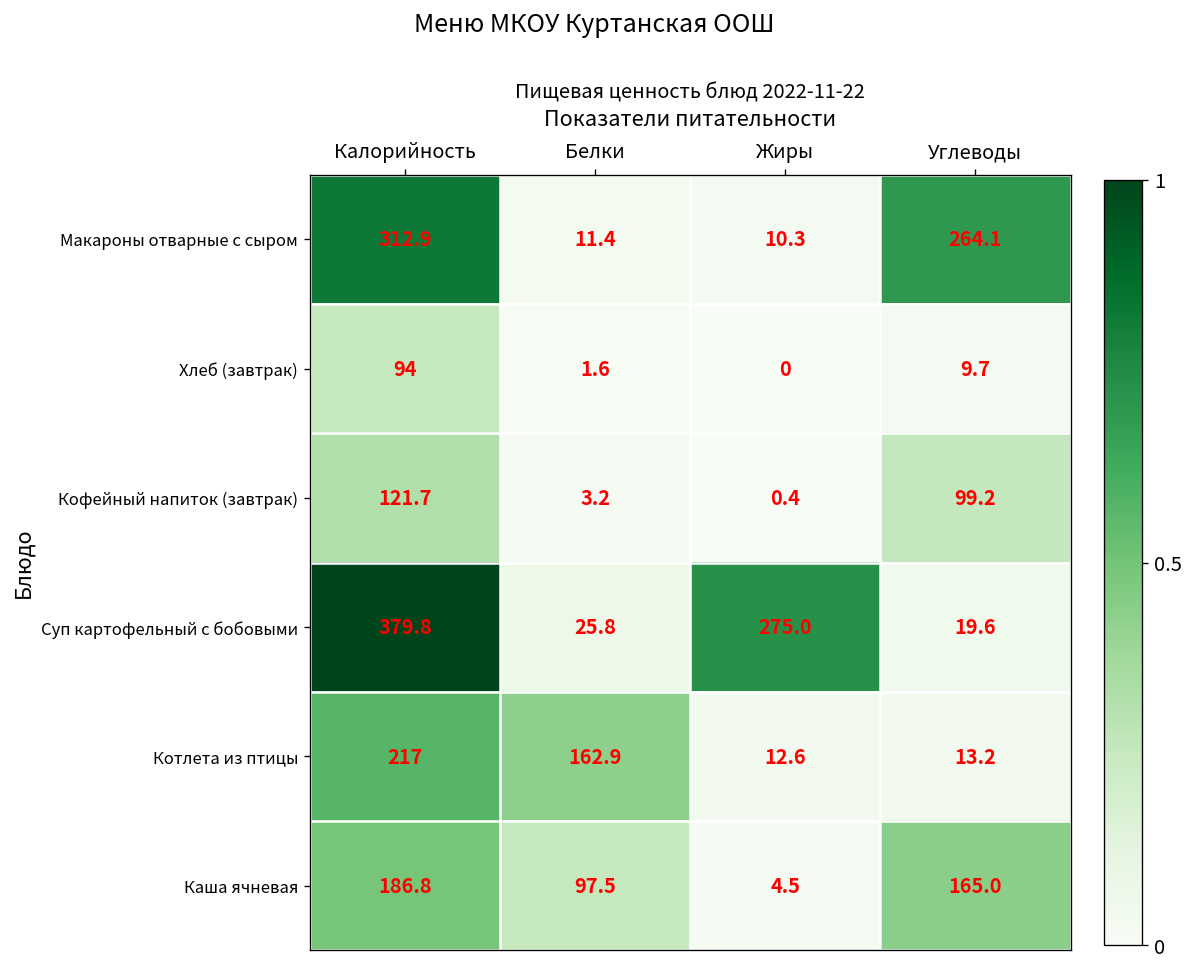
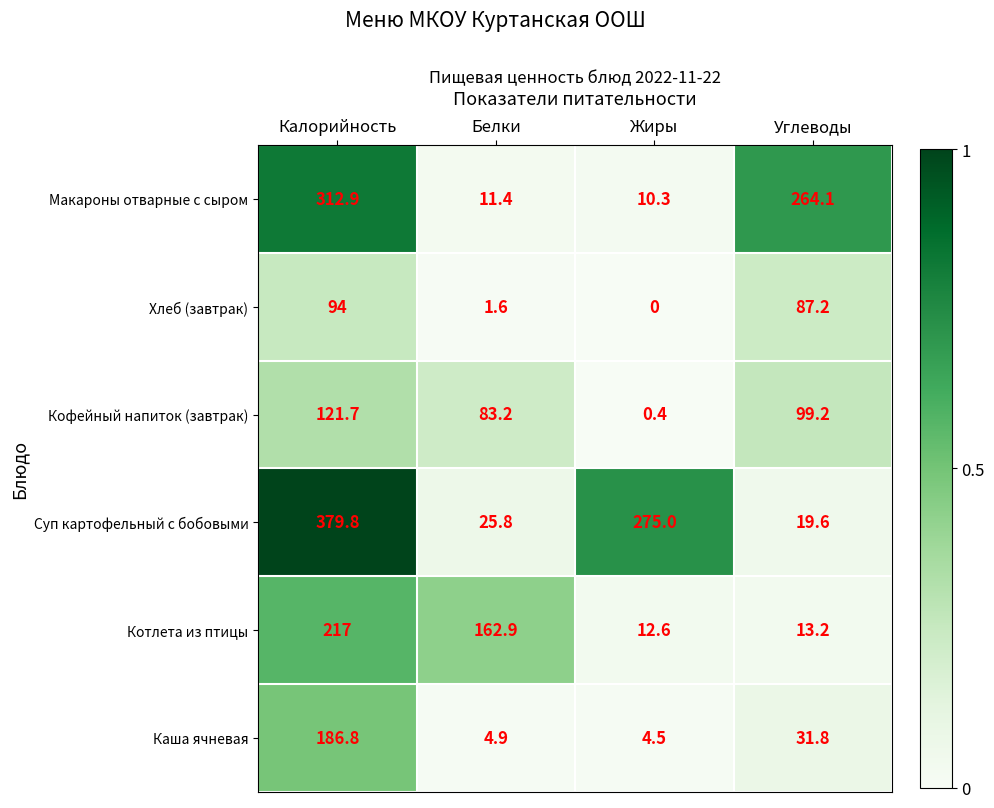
  {
    "Макароны отварные с сыром": {
      "Калорийность": 312.9,
      "Белки": 11.4,
      "Жиры": 10.3,
      "Углеводы": 264.1
    },
    "Хлеб (завтрак)": {
      "Калорийность": 94,
      "Белки": 1.6,
      "Жиры": 0,
-     "Углеводы": 9.7
+     "Углеводы": 87.2
    },
    "Кофейный напиток (завтрак)": {
      "Калорийность": 121.7,
-     "Белки": 3.2,
+     "Белки": 83.2,
      "Жиры": 0.4,
      "Углеводы": 99.2
    },
    "Суп картофельный с бобовыми": {
      "Калорийность": 379.8,
      "Белки": 25.8,
      "Жиры": 275.0,
      "Углеводы": 19.6
    },
    "Котлета из птицы": {
      "Калорийность": 217,
      "Белки": 162.9,
      "Жиры": 12.6,
      "Углеводы": 13.2
    },
    "Каша ячневая": {
      "Калорийность": 186.8,
-     "Белки": 97.5,
+     "Белки": 4.9,
      "Жиры": 4.5,
-     "Углеводы": 165.0
+     "Углеводы": 31.8
    }
  }
